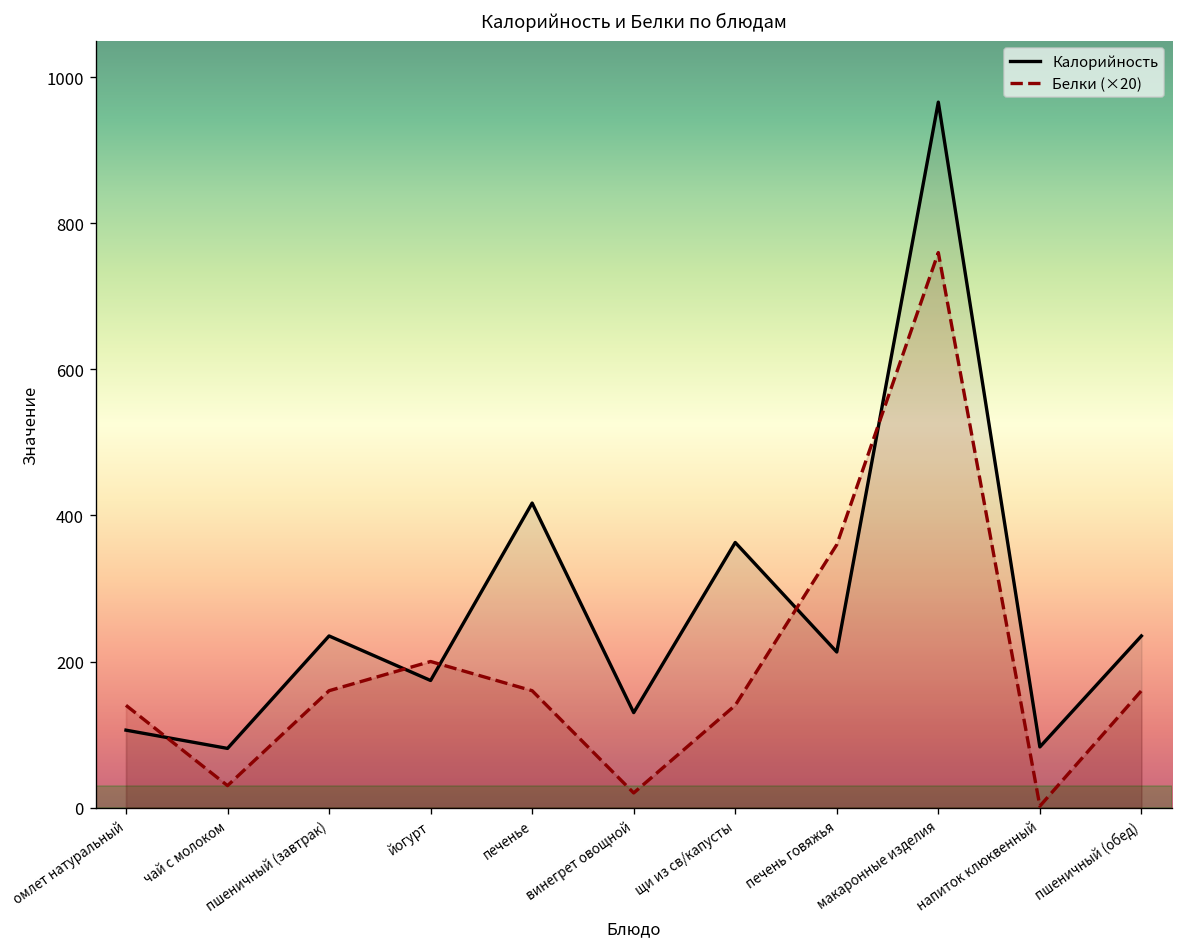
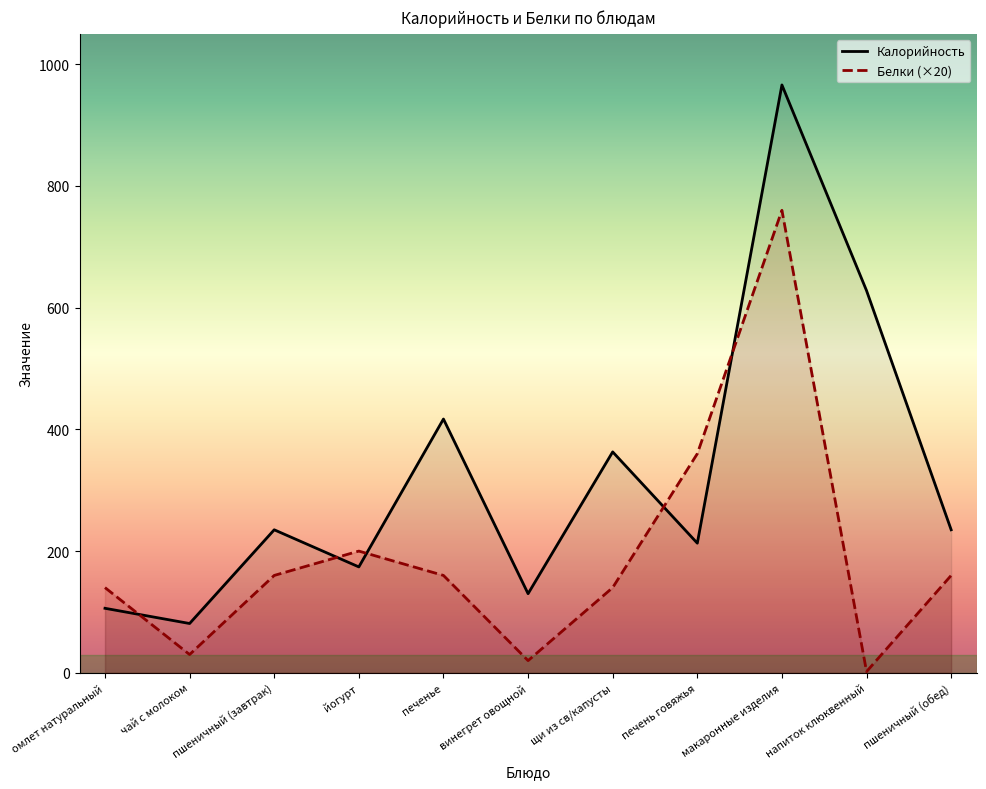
  {
    "Калорийность": {
      "омлет натуральный": 110,
      "чай с молоком": 80,
      "пшеничный (завтрак)": 240,
      "йогурт": 170,
      "печенье": 420,
      "винегрет овощной": 130,
      "щи из св/капусты": 360,
      "печень говяжья": 210,
      "макаронные изделия": 970,
-     "напиток клюквенный": 80,
+     "напиток клюквенный": 630,
      "пшеничный (обед)": 240
    },
    "Белки (×20)": {
      "омлет натуральный": 140,
      "чай с молоком": 30,
      "пшеничный (завтрак)": 160,
      "йогурт": 200,
      "печенье": 160,
      "винегрет овощной": 20,
      "щи из св/капусты": 140,
      "печень говяжья": 360,
      "макаронные изделия": 760,
      "напиток клюквенный": 0,
      "пшеничный (обед)": 160
    }
  }
